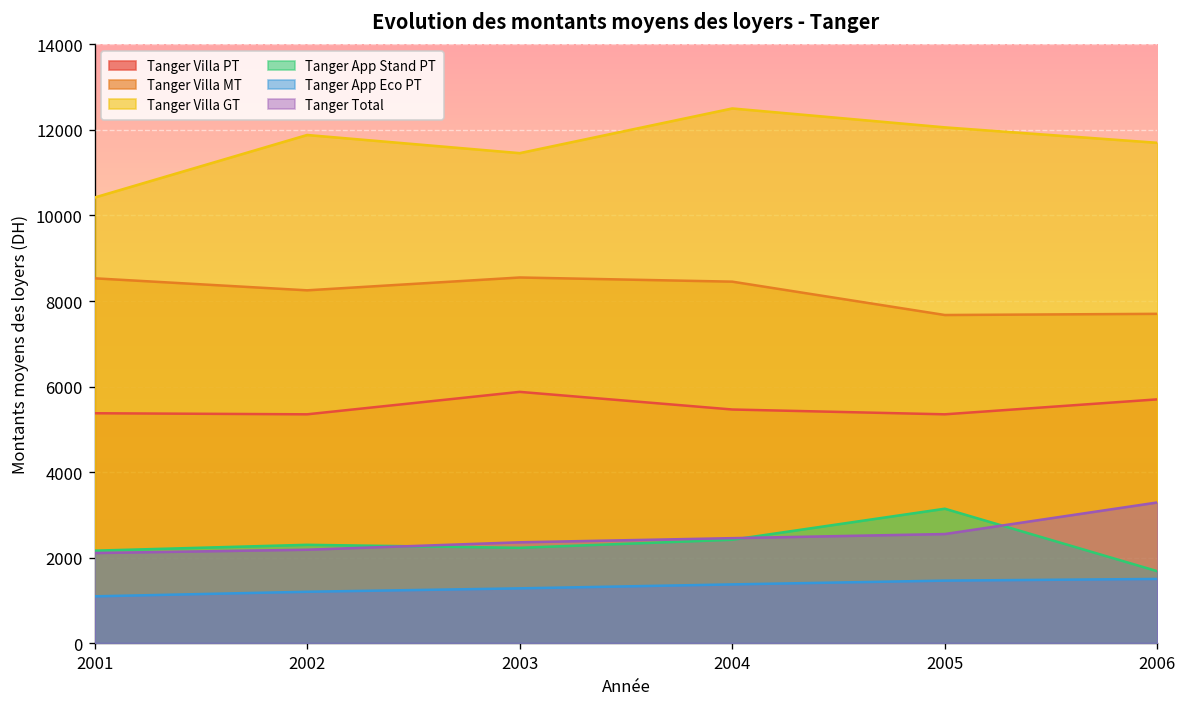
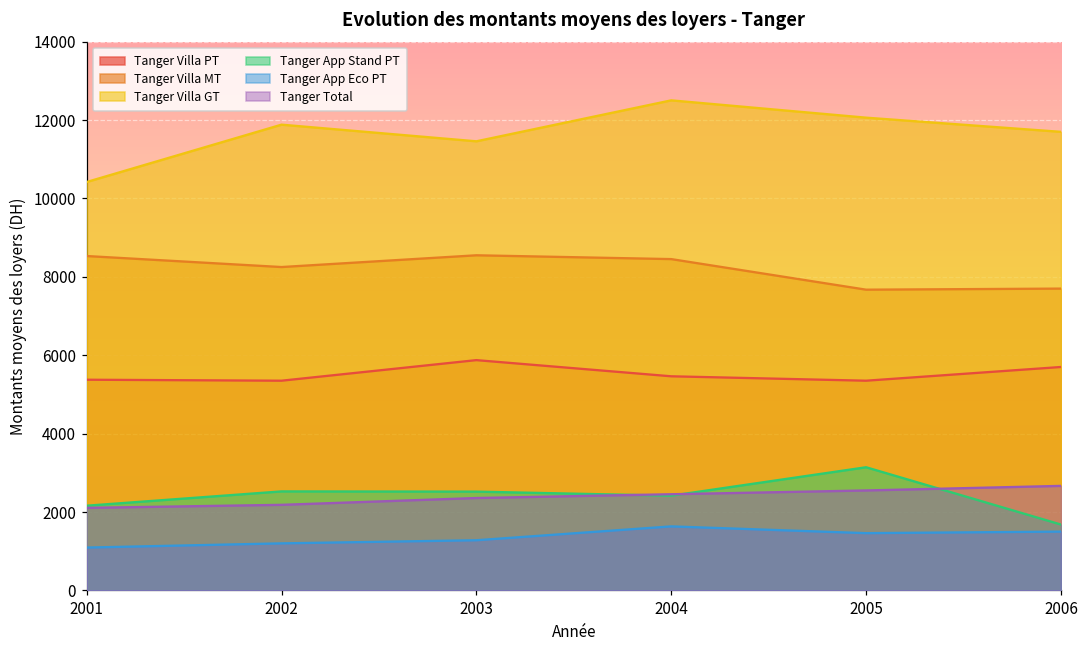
  {
    "Tanger Villa GT": {
      "2001": 10400,
      "2002": 11900,
      "2003": 11500,
      "2004": 12500,
      "2005": 12100,
      "2006": 11700
    },
    "Tanger App Stand PT": {
-     "2002": 2300,
-     "2003": 2200,
+     "2002": 2500,
+     "2003": 2500,
      "2005": 3100,
      "2006": 1700
    },
    "Tanger App Eco PT": {
      "2001": 1100,
      "2002": 1200,
      "2003": 1300,
-     "2004": 1400,
+     "2004": 1600,
      "2005": 1500,
      "2006": 1500
    },
    "Tanger Total": {
      "2002": 2200,
      "2003": 2400,
      "2005": 2600,
-     "2006": 3300
+     "2006": 2700
    }
  }
